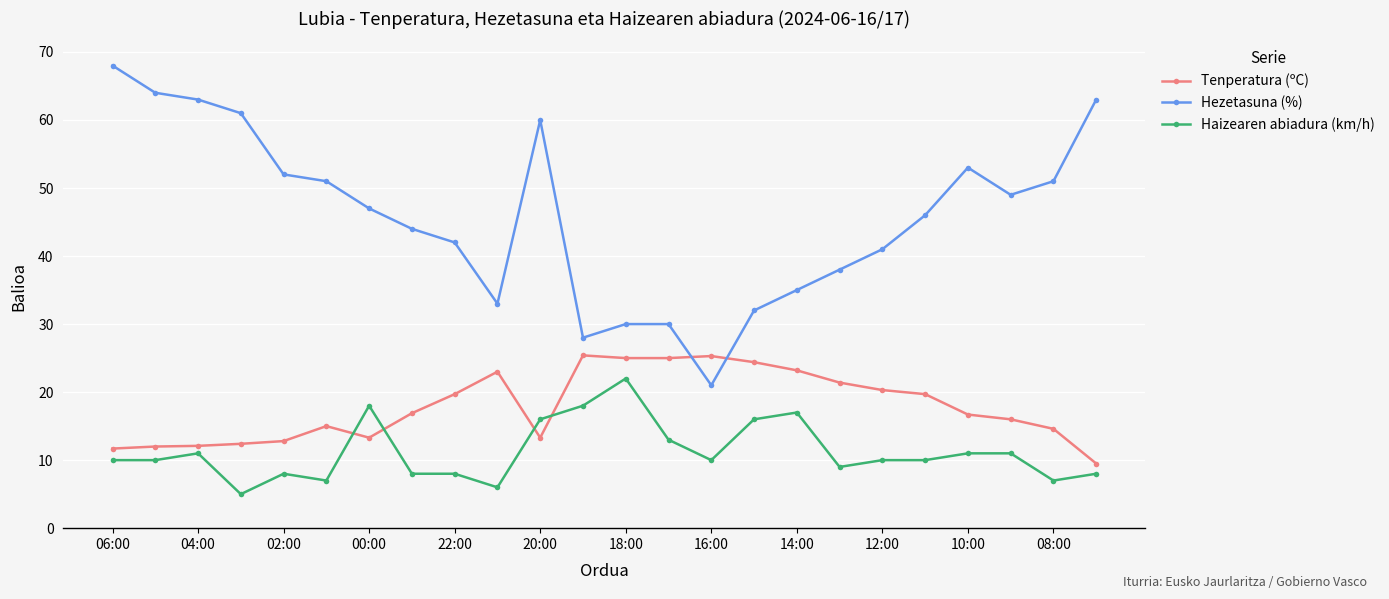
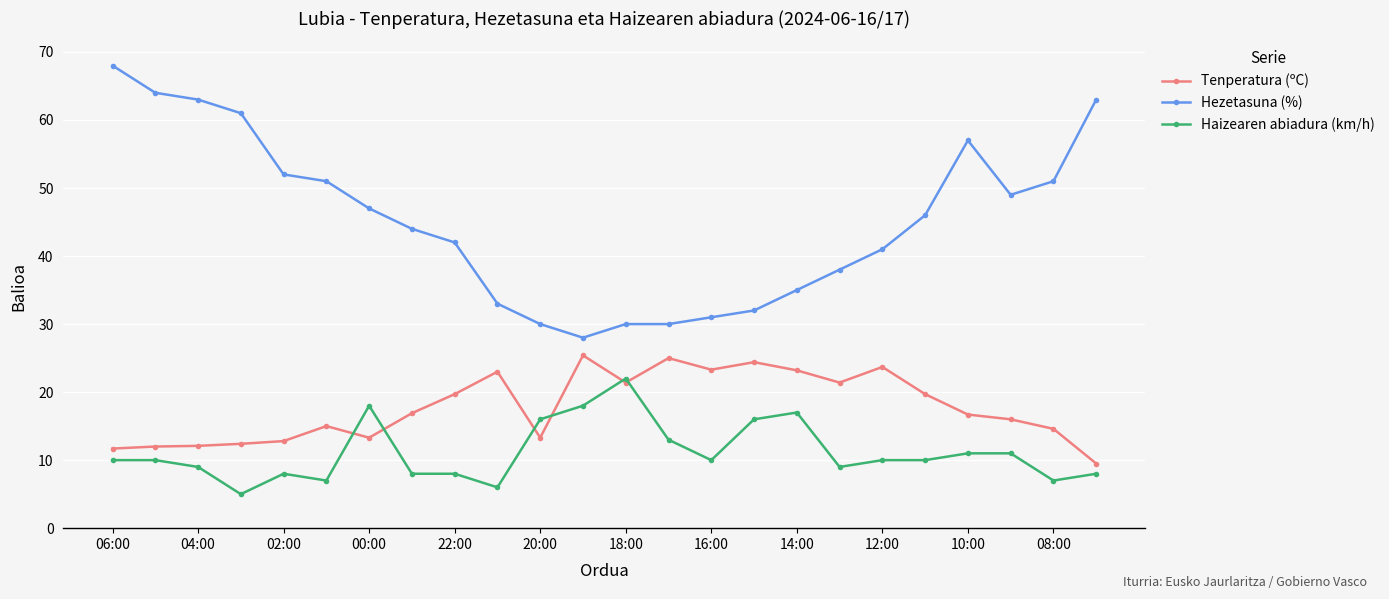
  {
    "Tenperatura (ºC)": {
      "06:00": 12,
      "04:00": 12,
      "02:00": 13,
      "00:00": 13,
      "22:00": 20,
      "20:00": 13,
-     "18:00": 25,
-     "16:00": 25,
+     "18:00": 21,
+     "16:00": 23,
      "14:00": 23,
-     "12:00": 20,
+     "12:00": 24,
      "10:00": 17,
      "08:00": 15
    },
    "Hezetasuna (%)": {
      "06:00": 68,
      "04:00": 63,
      "02:00": 52,
      "00:00": 47,
      "22:00": 42,
-     "20:00": 60,
+     "20:00": 30,
      "18:00": 30,
-     "16:00": 21,
+     "16:00": 31,
      "14:00": 35,
      "12:00": 41,
-     "10:00": 53,
+     "10:00": 57,
      "08:00": 51
    },
    "Haizearen abiadura (km/h)": {
      "06:00": 10,
-     "04:00": 11,
+     "04:00": 9,
      "02:00": 8,
      "00:00": 18,
      "22:00": 8,
      "20:00": 16,
      "18:00": 22,
      "16:00": 10,
      "14:00": 17,
      "12:00": 10,
      "10:00": 11,
      "08:00": 7
    }
  }
